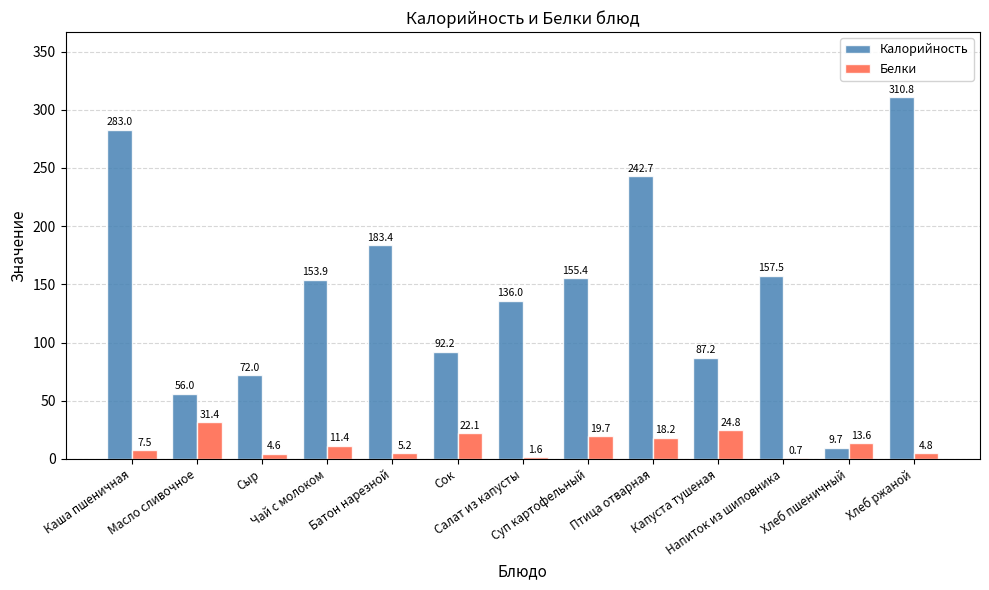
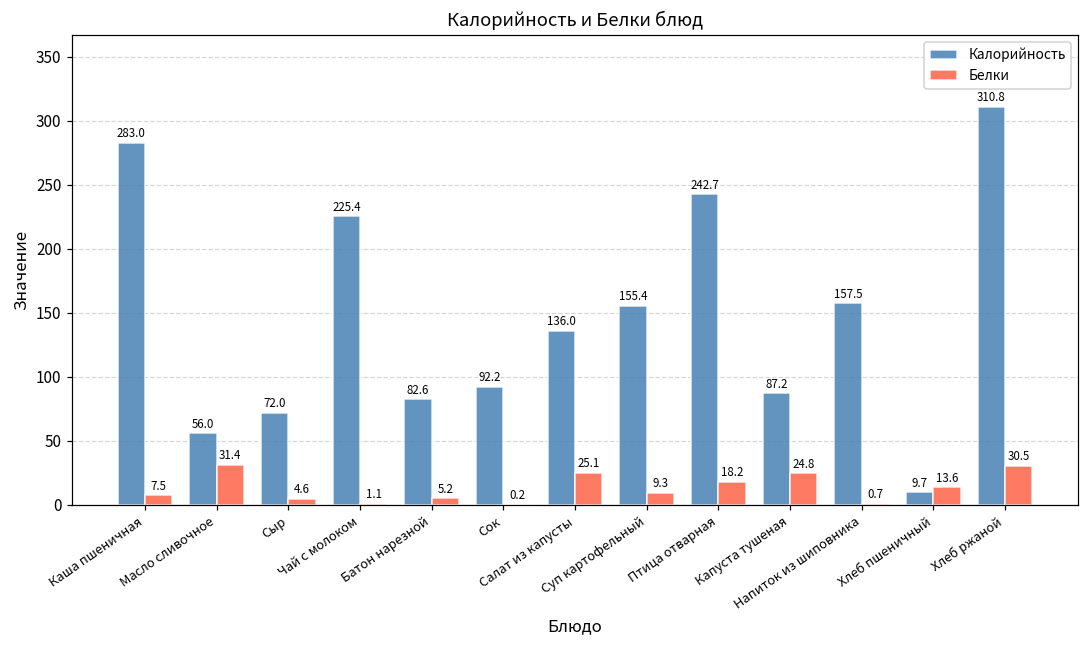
  {
    "Калорийность": {
      "Каша пшеничная": 283.0,
      "Масло сливочное": 56.0,
      "Сыр": 72.0,
-     "Чай с молоком": 153.9,
-     "Батон нарезной": 183.4,
+     "Чай с молоком": 225.4,
+     "Батон нарезной": 82.6,
      "Сок": 92.2,
      "Салат из капусты": 136.0,
      "Суп картофельный": 155.4,
      "Птица отварная": 242.7,
      "Капуста тушеная": 87.2,
      "Напиток из шиповника": 157.5,
      "Хлеб пшеничный": 9.7,
      "Хлеб ржаной": 310.8
    },
    "Белки": {
      "Каша пшеничная": 7.5,
      "Масло сливочное": 31.4,
      "Сыр": 4.6,
-     "Чай с молоком": 11.4,
+     "Чай с молоком": 1.1,
      "Батон нарезной": 5.2,
-     "Сок": 22.1,
-     "Салат из капусты": 1.6,
-     "Суп картофельный": 19.7,
+     "Сок": 0.2,
+     "Салат из капусты": 25.1,
+     "Суп картофельный": 9.3,
      "Птица отварная": 18.2,
      "Капуста тушеная": 24.8,
      "Напиток из шиповника": 0.7,
      "Хлеб пшеничный": 13.6,
-     "Хлеб ржаной": 4.8
+     "Хлеб ржаной": 30.5
    }
  }
